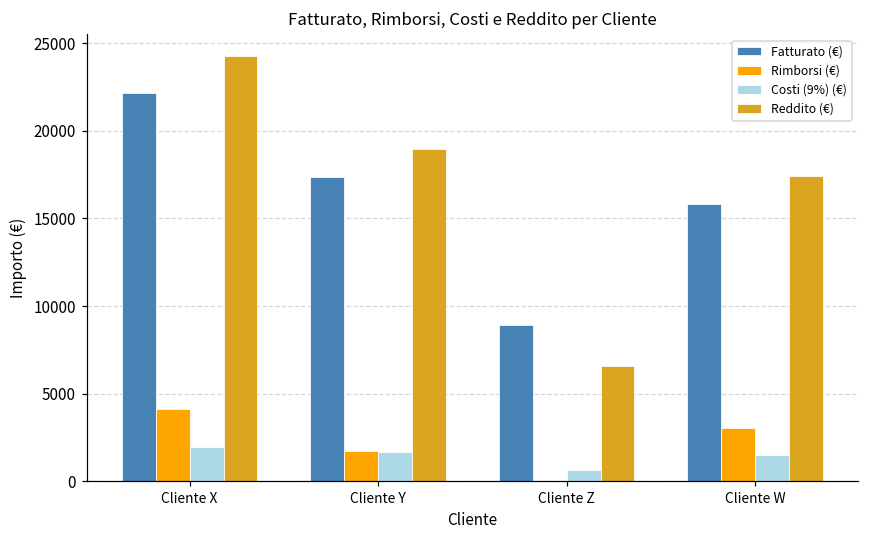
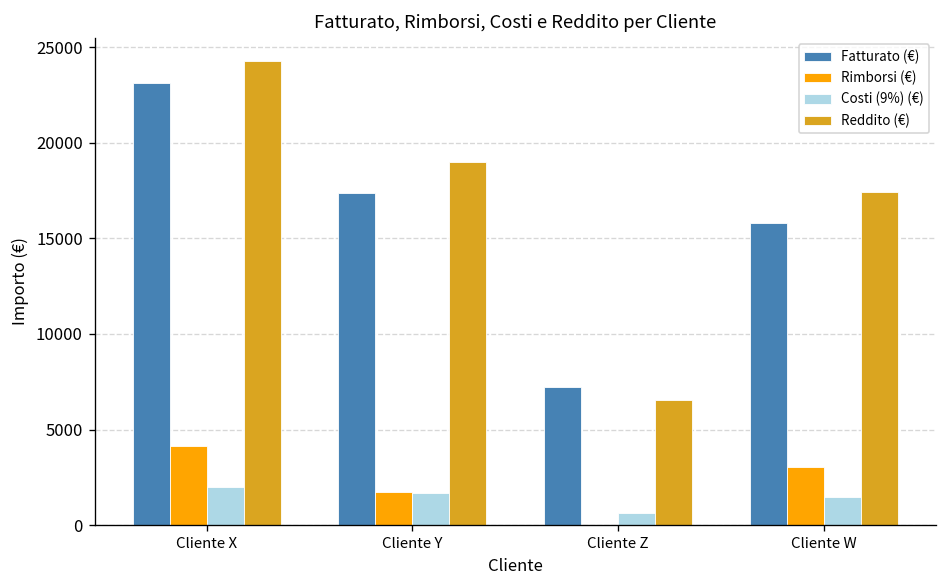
  {
    "Fatturato (€)": {
-     "Cliente X": 22200,
+     "Cliente X": 23100,
      "Cliente Y": 17400,
-     "Cliente Z": 8900,
+     "Cliente Z": 7200,
      "Cliente W": 15800
    },
    "Costi (9%) (€)": {
      "Cliente X": 2000,
      "Cliente Y": 1700,
      "Cliente Z": 600,
      "Cliente W": 1500
    }
  }
